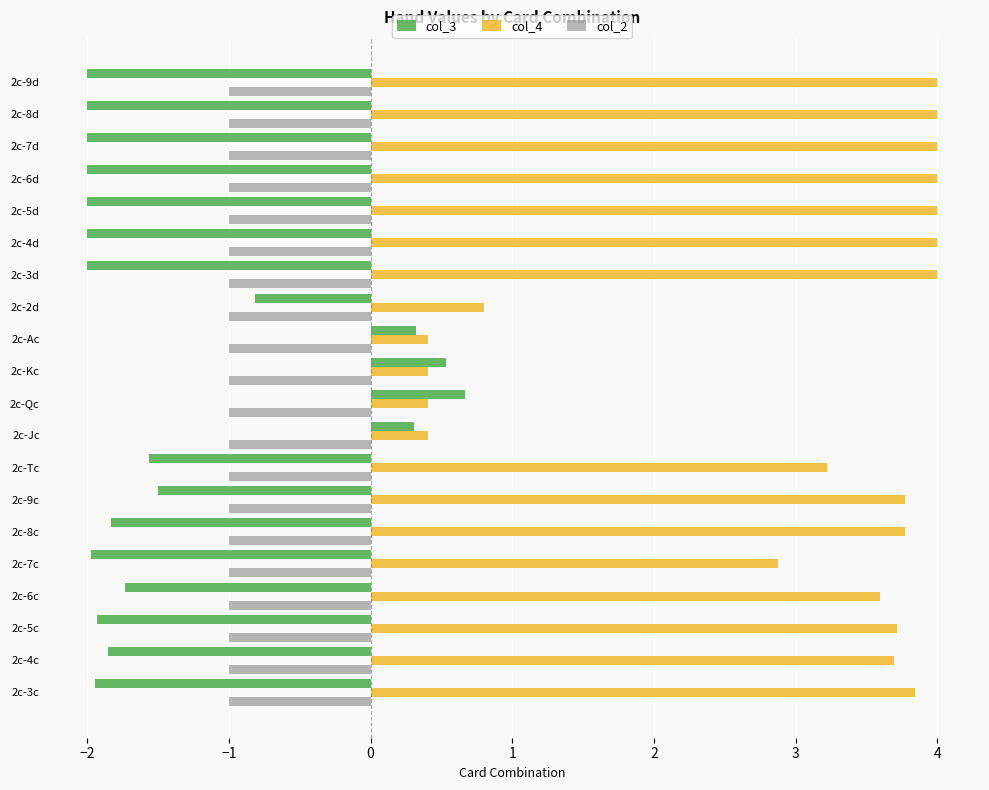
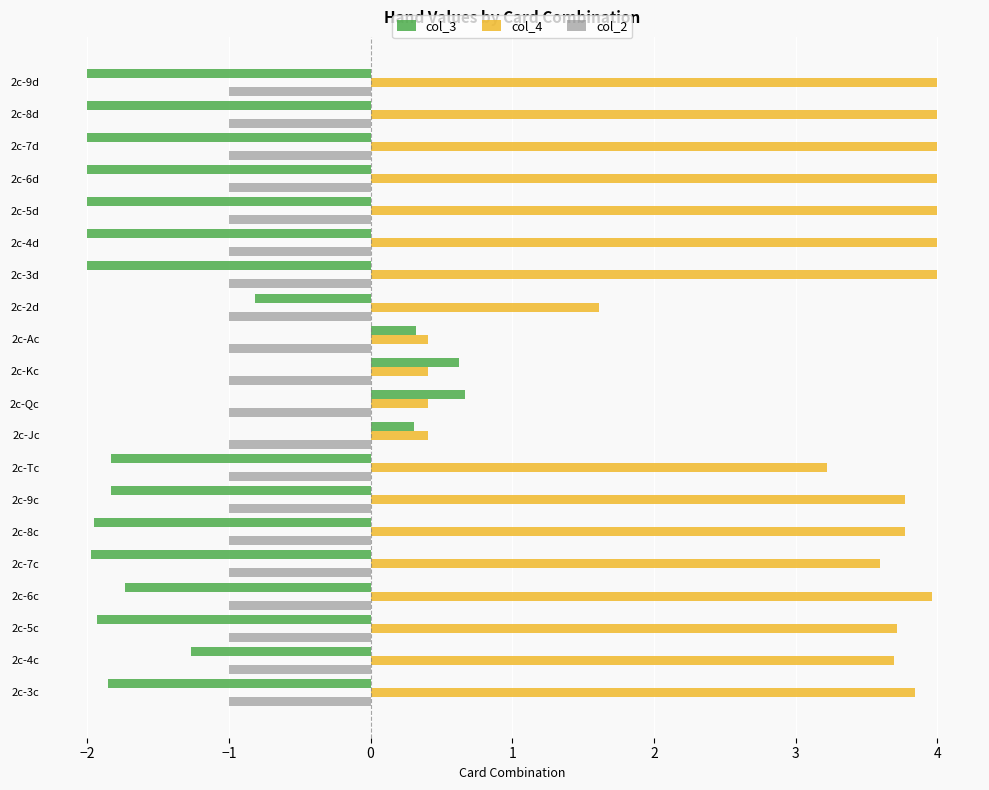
  {
    "col_3": {
      "2c-9d": -2.00,
      "2c-8d": -2.00,
      "2c-7d": -2.00,
      "2c-6d": -2.00,
      "2c-5d": -2.00,
      "2c-4d": -2.00,
      "2c-3d": -2.00,
      "2c-2d": -0.82,
      "2c-Ac": 0.32,
-     "2c-Kc": 0.53,
+     "2c-Kc": 0.62,
      "2c-Qc": 0.67,
      "2c-Jc": 0.31,
-     "2c-Tc": -1.57,
-     "2c-9c": -1.50,
-     "2c-8c": -1.83,
+     "2c-Tc": -1.83,
+     "2c-9c": -1.83,
+     "2c-8c": -1.95,
      "2c-7c": -1.97,
      "2c-6c": -1.73,
      "2c-5c": -1.93,
-     "2c-4c": -1.86,
-     "2c-3c": -1.94
+     "2c-4c": -1.27,
+     "2c-3c": -1.86
    },
    "col_4": {
      "2c-9d": 4.00,
      "2c-8d": 4.00,
      "2c-7d": 4.00,
      "2c-6d": 4.00,
      "2c-5d": 4.00,
      "2c-4d": 4.00,
      "2c-3d": 4.00,
-     "2c-2d": 0.80,
+     "2c-2d": 1.61,
      "2c-Ac": 0.41,
      "2c-Kc": 0.41,
      "2c-Qc": 0.41,
      "2c-Jc": 0.41,
      "2c-Tc": 3.22,
      "2c-9c": 3.77,
      "2c-8c": 3.77,
-     "2c-7c": 2.88,
-     "2c-6c": 3.59,
+     "2c-7c": 3.59,
+     "2c-6c": 3.96,
      "2c-5c": 3.71,
      "2c-4c": 3.69,
      "2c-3c": 3.84
    },
    "col_2": {
      "2c-9d": -1.00,
      "2c-8d": -1.00,
      "2c-7d": -1.00,
      "2c-6d": -1.00,
      "2c-5d": -1.00,
      "2c-4d": -1.00,
      "2c-3d": -1.00,
      "2c-2d": -1.00,
      "2c-Ac": -1.00,
      "2c-Kc": -1.00,
      "2c-Qc": -1.00,
      "2c-Jc": -1.00,
      "2c-Tc": -1.00,
      "2c-9c": -1.00,
      "2c-8c": -1.00,
      "2c-7c": -1.00,
      "2c-6c": -1.00,
      "2c-5c": -1.00,
      "2c-4c": -1.00,
      "2c-3c": -1.00
    }
  }
